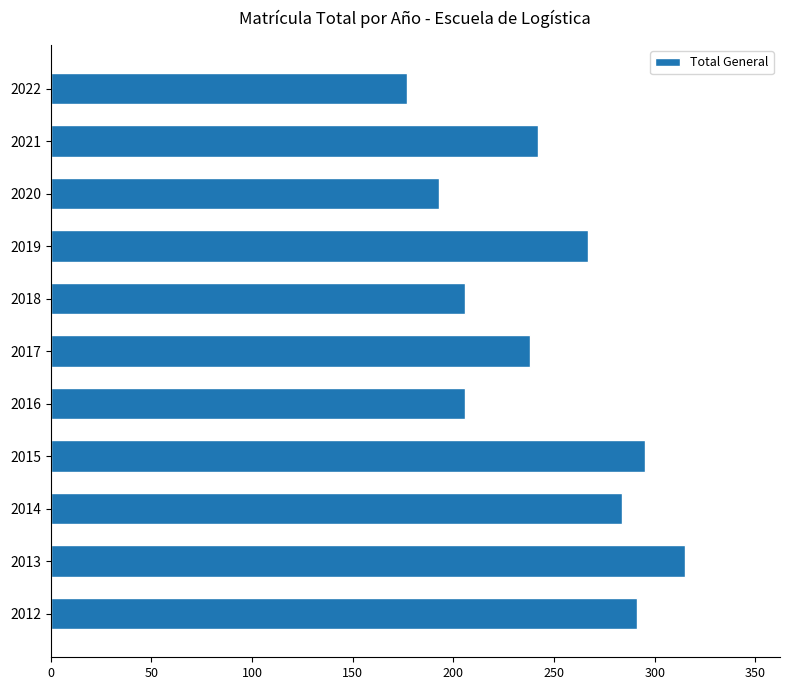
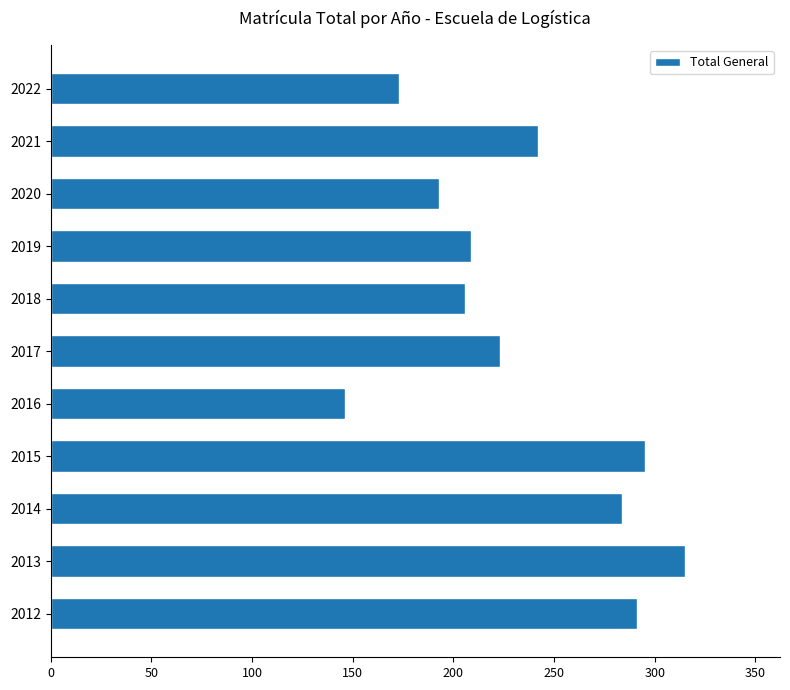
  {
-   "2022": 177,
+   "2022": 173,
    "2021": 242,
    "2020": 193,
-   "2019": 267,
+   "2019": 209,
    "2018": 206,
-   "2017": 238,
-   "2016": 206,
+   "2017": 223,
+   "2016": 146,
    "2015": 295,
    "2014": 284,
    "2013": 315,
    "2012": 291
  }
